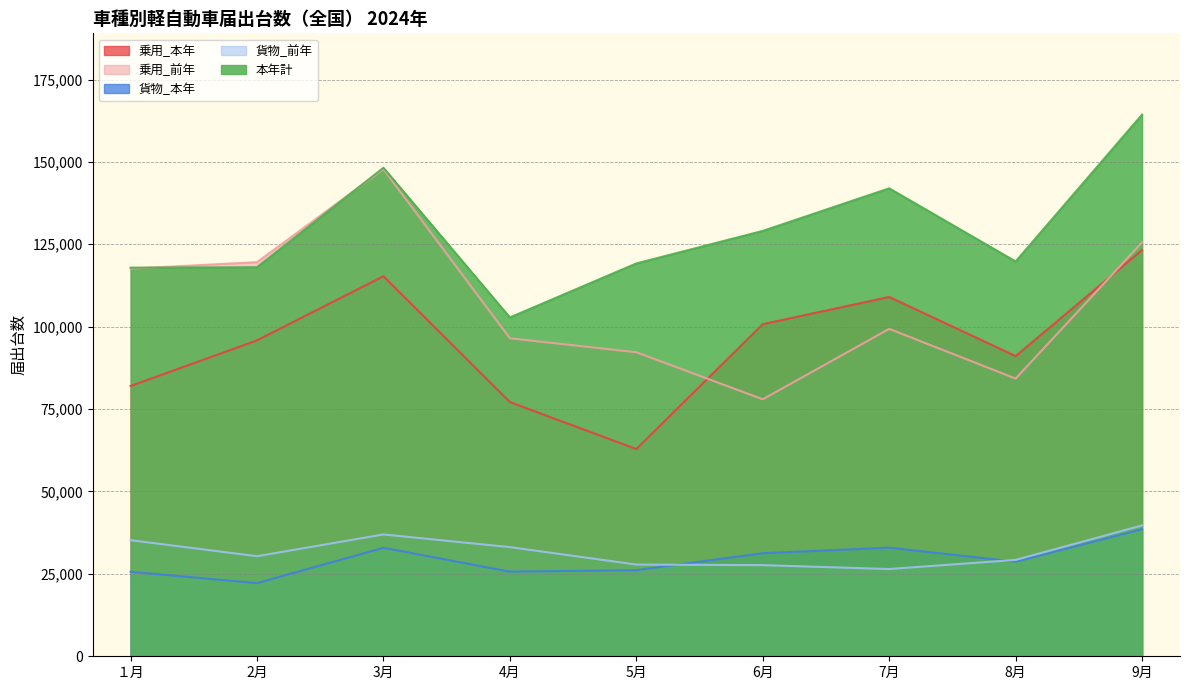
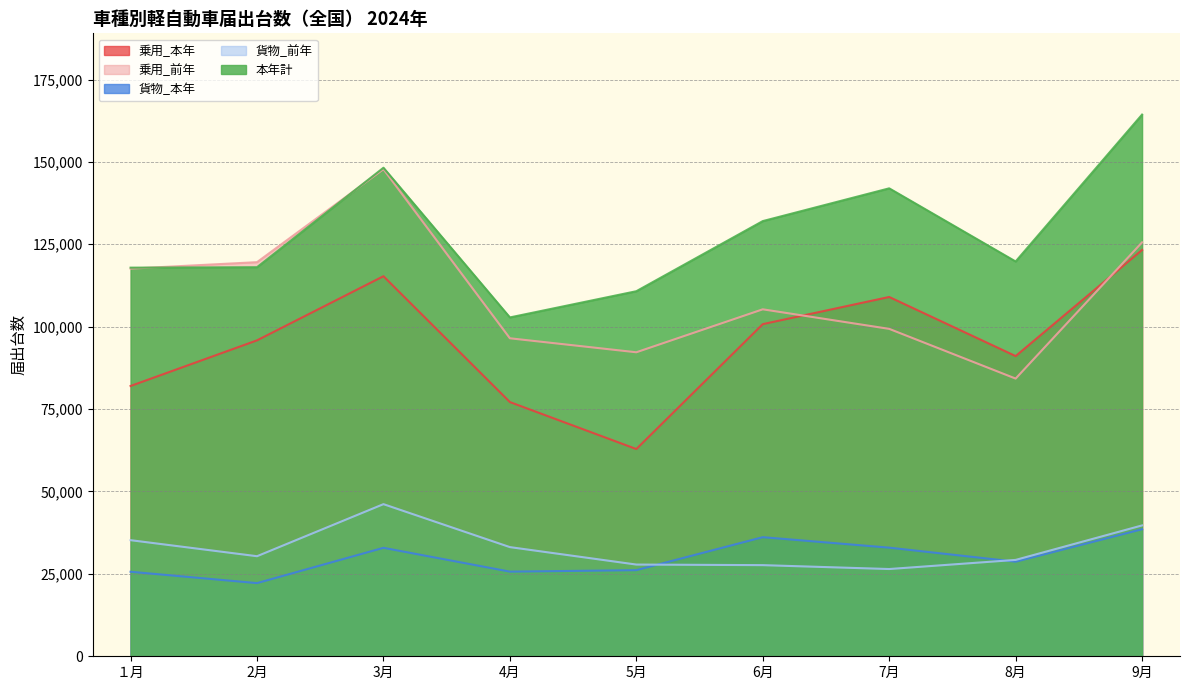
  {
    "乗用_本年": {
      "１月": "82,000",
      "2月": "96,000",
      "3月": "115,000",
      "4月": "77,000",
      "5月": "63,000",
      "6月": "101,000",
      "7月": "109,000",
      "8月": "91,000",
      "9月": "123,000"
    },
    "乗用_前年": {
      "2月": "120,000",
      "4月": "96,000",
      "5月": "92,000",
-     "6月": "78,000",
+     "6月": "105,000",
      "7月": "99,000",
      "8月": "84,000",
      "9月": "126,000"
    },
    "貨物_本年": {
      "１月": "26,000",
      "2月": "22,000",
      "3月": "33,000",
      "4月": "26,000",
      "5月": "26,000",
-     "6月": "31,000",
+     "6月": "36,000",
      "7月": "33,000",
      "9月": "39,000"
    },
    "貨物_前年": {
      "１月": "35,000",
      "2月": "30,000",
-     "3月": "37,000",
+     "3月": "46,000",
      "4月": "33,000",
      "5月": "28,000",
      "6月": "28,000",
      "7月": "26,000",
      "9月": "40,000"
    },
    "本年計": {
      "2月": "118,000",
      "4月": "103,000",
-     "5月": "119,000",
-     "6月": "129,000",
+     "5月": "111,000",
+     "6月": "132,000",
      "7月": "142,000",
      "8月": "120,000",
      "9月": "164,000"
    }
  }
